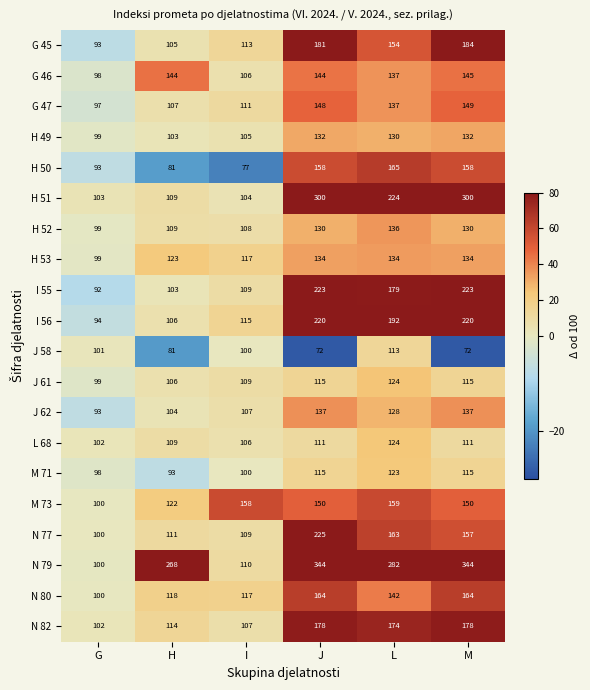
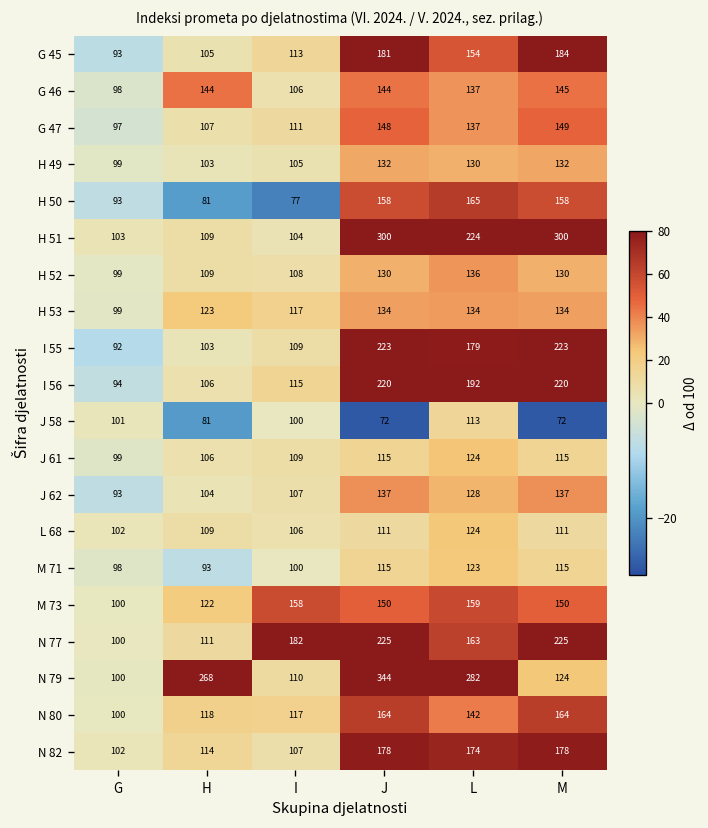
  {
    "G 45": {
      "G": 93,
      "H": 105,
      "I": 113,
      "J": 181,
      "L": 154,
      "M": 184
    },
    "G 46": {
      "G": 98,
      "H": 144,
      "I": 106,
      "J": 144,
      "L": 137,
      "M": 145
    },
    "G 47": {
      "G": 97,
      "H": 107,
      "I": 111,
      "J": 148,
      "L": 137,
      "M": 149
    },
    "H 49": {
      "G": 99,
      "H": 103,
      "I": 105,
      "J": 132,
      "L": 130,
      "M": 132
    },
    "H 50": {
      "G": 93,
      "H": 81,
      "I": 77,
      "J": 158,
      "L": 165,
      "M": 158
    },
    "H 51": {
      "G": 103,
      "H": 109,
      "I": 104,
      "J": 300,
      "L": 224,
      "M": 300
    },
    "H 52": {
      "G": 99,
      "H": 109,
      "I": 108,
      "J": 130,
      "L": 136,
      "M": 130
    },
    "H 53": {
      "G": 99,
      "H": 123,
      "I": 117,
      "J": 134,
      "L": 134,
      "M": 134
    },
    "I 55": {
      "G": 92,
      "H": 103,
      "I": 109,
      "J": 223,
      "L": 179,
      "M": 223
    },
    "I 56": {
      "G": 94,
      "H": 106,
      "I": 115,
      "J": 220,
      "L": 192,
      "M": 220
    },
    "J 58": {
      "G": 101,
      "H": 81,
      "I": 100,
      "J": 72,
      "L": 113,
      "M": 72
    },
    "J 61": {
      "G": 99,
      "H": 106,
      "I": 109,
      "J": 115,
      "L": 124,
      "M": 115
    },
    "J 62": {
      "G": 93,
      "H": 104,
      "I": 107,
      "J": 137,
      "L": 128,
      "M": 137
    },
    "L 68": {
      "G": 102,
      "H": 109,
      "I": 106,
      "J": 111,
      "L": 124,
      "M": 111
    },
    "M 71": {
      "G": 98,
      "H": 93,
      "I": 100,
      "J": 115,
      "L": 123,
      "M": 115
    },
    "M 73": {
      "G": 100,
      "H": 122,
      "I": 158,
      "J": 150,
      "L": 159,
      "M": 150
    },
    "N 77": {
      "G": 100,
      "H": 111,
-     "I": 109,
+     "I": 182,
      "J": 225,
      "L": 163,
-     "M": 157
+     "M": 225
    },
    "N 79": {
      "G": 100,
      "H": 268,
      "I": 110,
      "J": 344,
      "L": 282,
-     "M": 344
+     "M": 124
    },
    "N 80": {
      "G": 100,
      "H": 118,
      "I": 117,
      "J": 164,
      "L": 142,
      "M": 164
    },
    "N 82": {
      "G": 102,
      "H": 114,
      "I": 107,
      "J": 178,
      "L": 174,
      "M": 178
    }
  }
